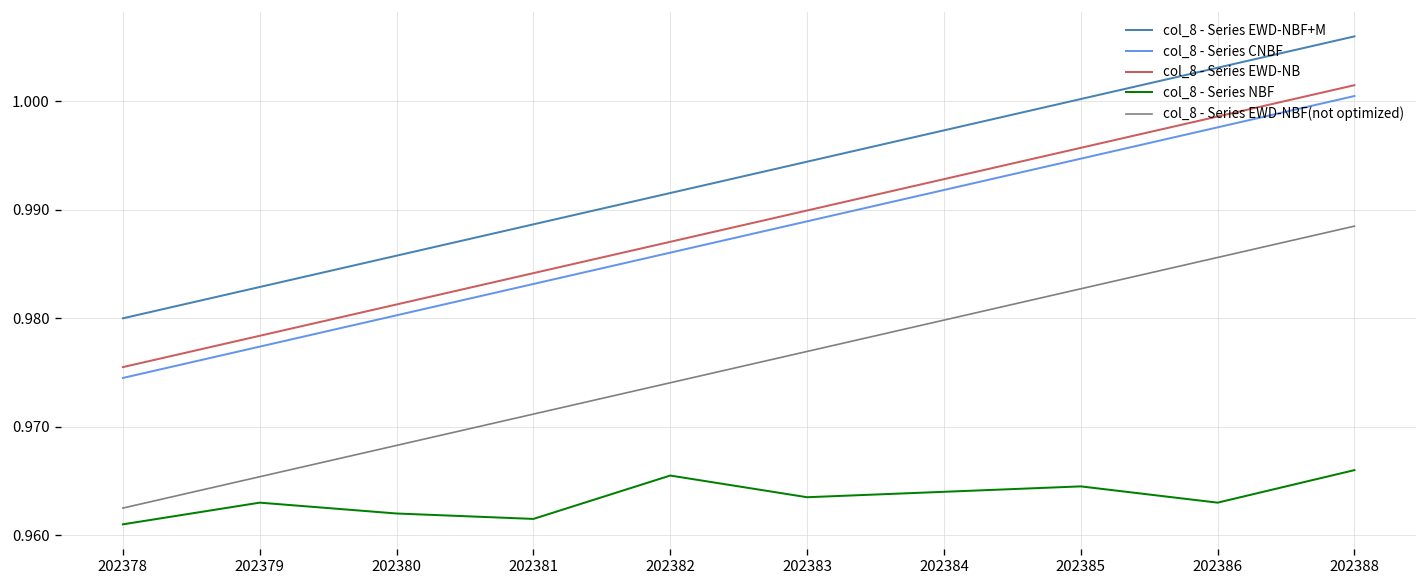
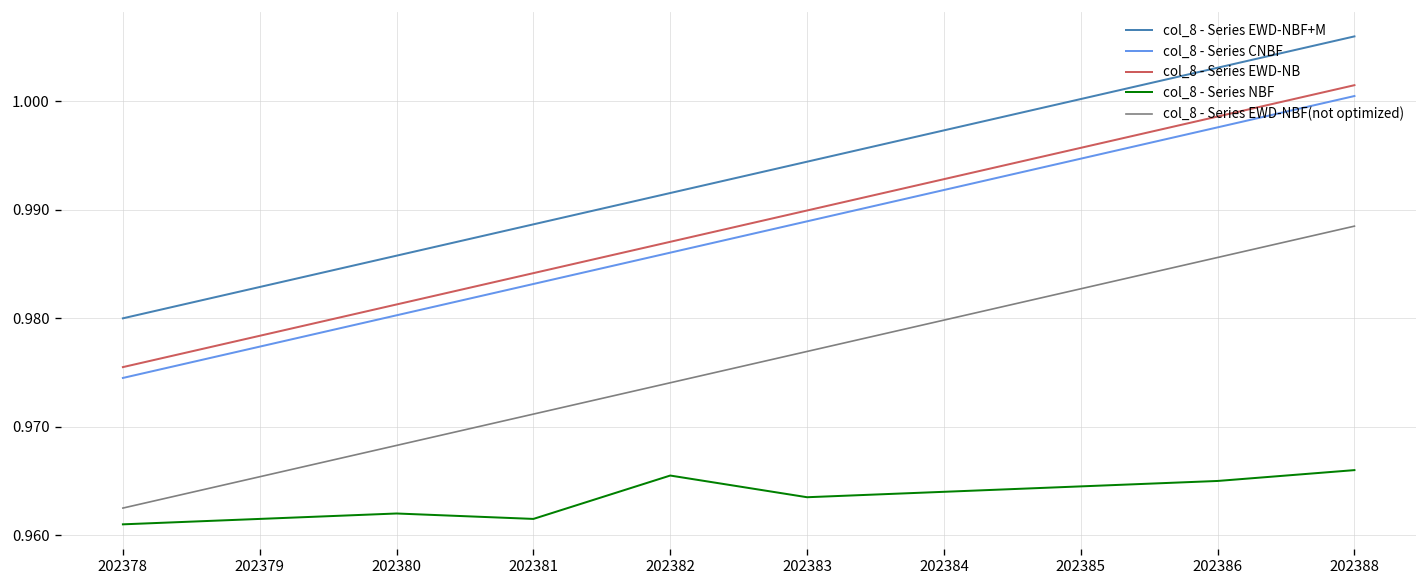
  {
    "col_8 - Series EWD-NBF+M": {
      "202378": 0.980,
      "202379": 0.983,
      "202380": 0.986,
      "202381": 0.989,
      "202382": 0.992,
      "202383": 0.994,
      "202384": 0.997,
      "202385": 1.000,
      "202386": 1.003,
      "202388": 1.006
    },
    "col_8 - Series CNBF": {
      "202378": 0.975,
      "202379": 0.977,
      "202380": 0.980,
      "202381": 0.983,
      "202382": 0.986,
      "202383": 0.989,
      "202384": 0.992,
      "202385": 0.995,
      "202386": 0.998,
      "202388": 1.001
    },
    "col_8 - Series EWD-NB": {
      "202378": 0.976,
      "202379": 0.978,
      "202380": 0.981,
      "202381": 0.984,
      "202382": 0.987,
      "202383": 0.990,
      "202384": 0.993,
      "202385": 0.996,
      "202386": 0.999,
      "202388": 1.001
    },
    "col_8 - Series NBF": {
      "202378": 0.961,
-     "202379": 0.963,
+     "202379": 0.962,
      "202380": 0.962,
      "202381": 0.962,
      "202382": 0.966,
      "202383": 0.964,
      "202384": 0.964,
      "202385": 0.964,
-     "202386": 0.963,
+     "202386": 0.965,
      "202388": 0.966
    },
    "col_8 - Series EWD-NBF(not optimized)": {
      "202378": 0.963,
      "202379": 0.965,
      "202380": 0.968,
      "202381": 0.971,
      "202382": 0.974,
      "202383": 0.977,
      "202384": 0.980,
      "202385": 0.983,
      "202386": 0.986,
      "202388": 0.988
    }
  }
